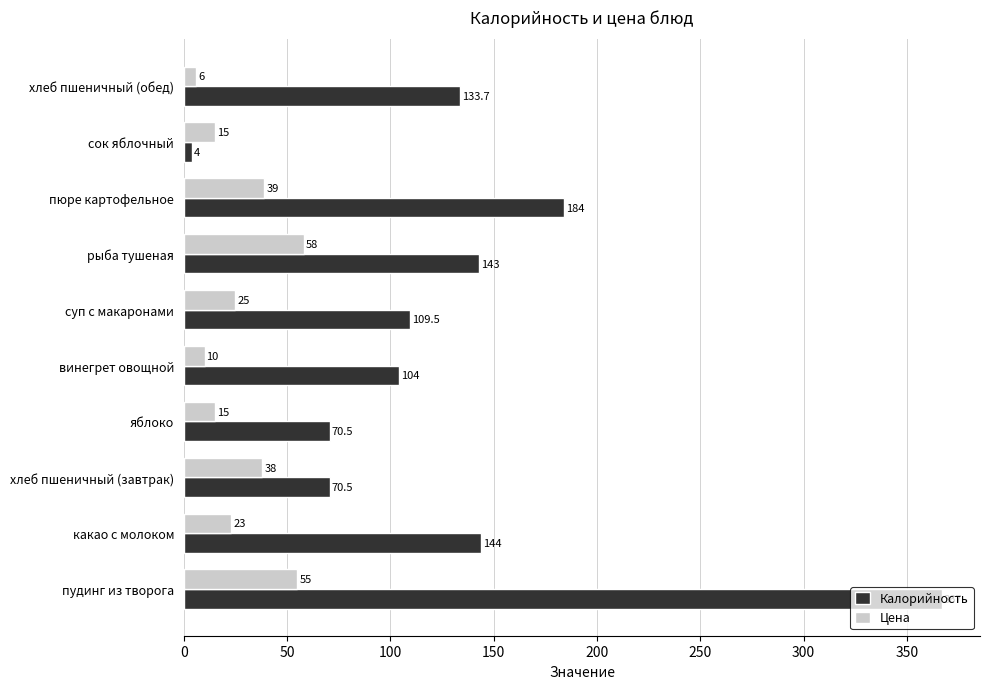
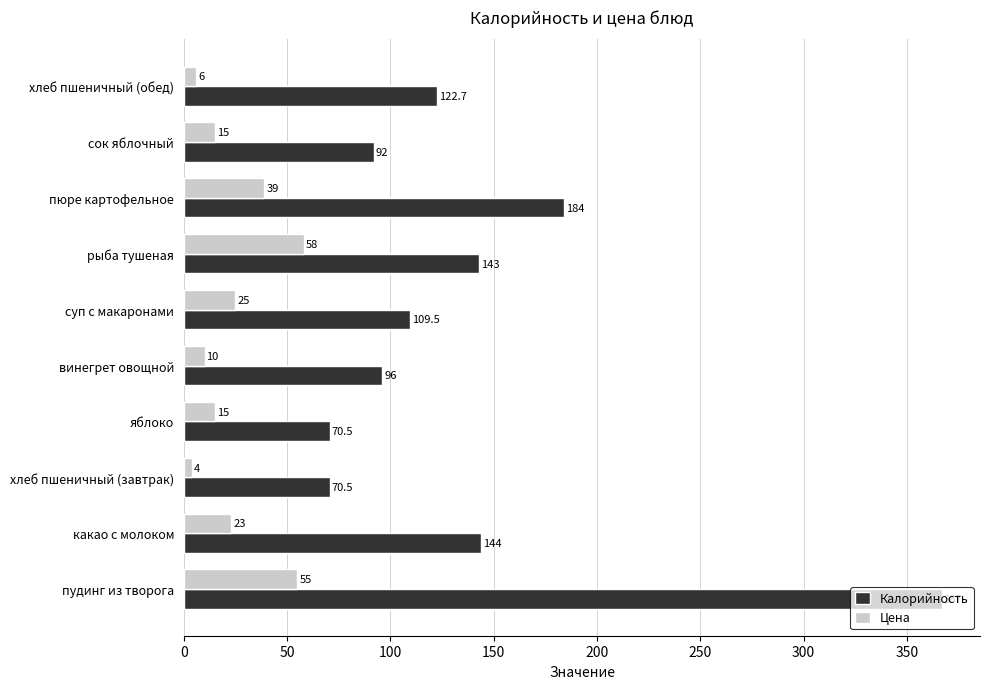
  {
    "Калорийность": {
-     "хлеб пшеничный (обед)": 133.7,
-     "сок яблочный": 4,
+     "хлеб пшеничный (обед)": 122.7,
+     "сок яблочный": 92,
      "пюре картофельное": 184,
      "рыба тушеная": 143,
      "суп с макаронами": 109.5,
-     "винегрет овощной": 104,
+     "винегрет овощной": 96,
      "яблоко": 70.5,
      "хлеб пшеничный (завтрак)": 70.5,
      "какао с молоком": 144
    },
    "Цена": {
      "хлеб пшеничный (обед)": 6,
      "сок яблочный": 15,
      "пюре картофельное": 39,
      "рыба тушеная": 58,
      "суп с макаронами": 25,
      "винегрет овощной": 10,
      "яблоко": 15,
-     "хлеб пшеничный (завтрак)": 38,
+     "хлеб пшеничный (завтрак)": 4,
      "какао с молоком": 23,
      "пудинг из творога": 55
    }
  }
